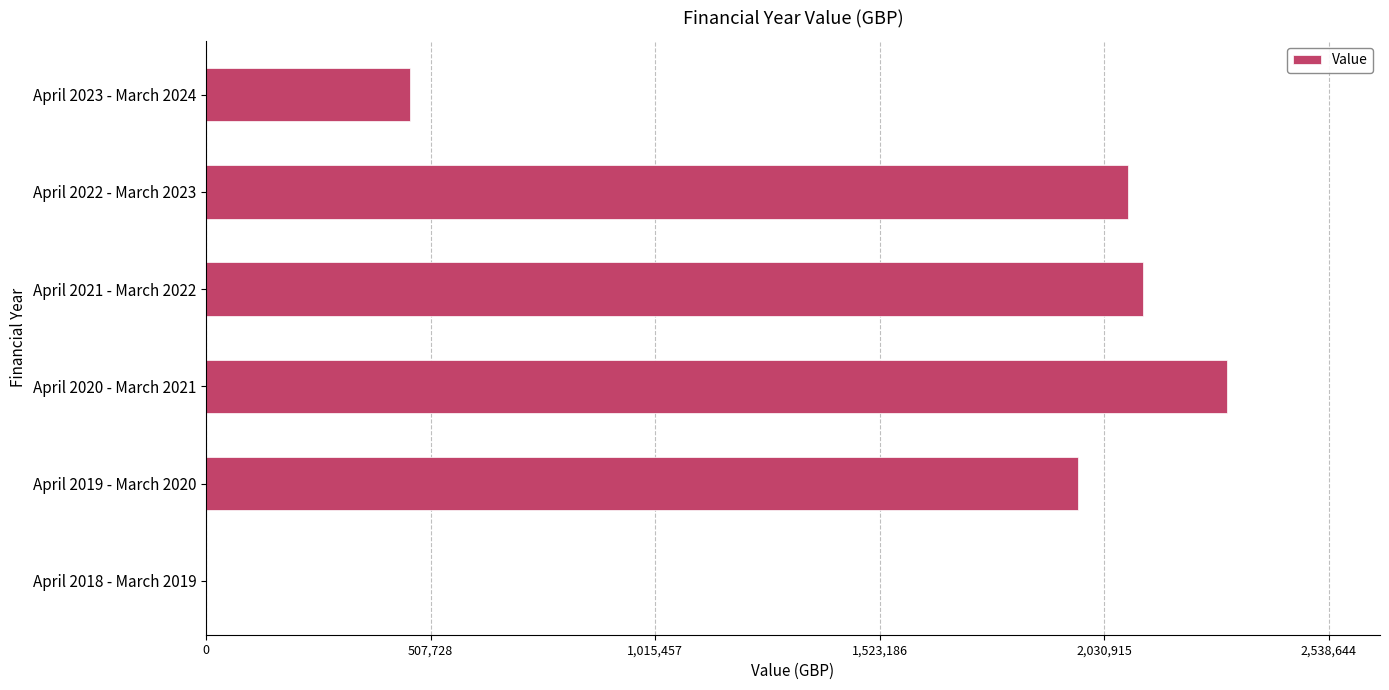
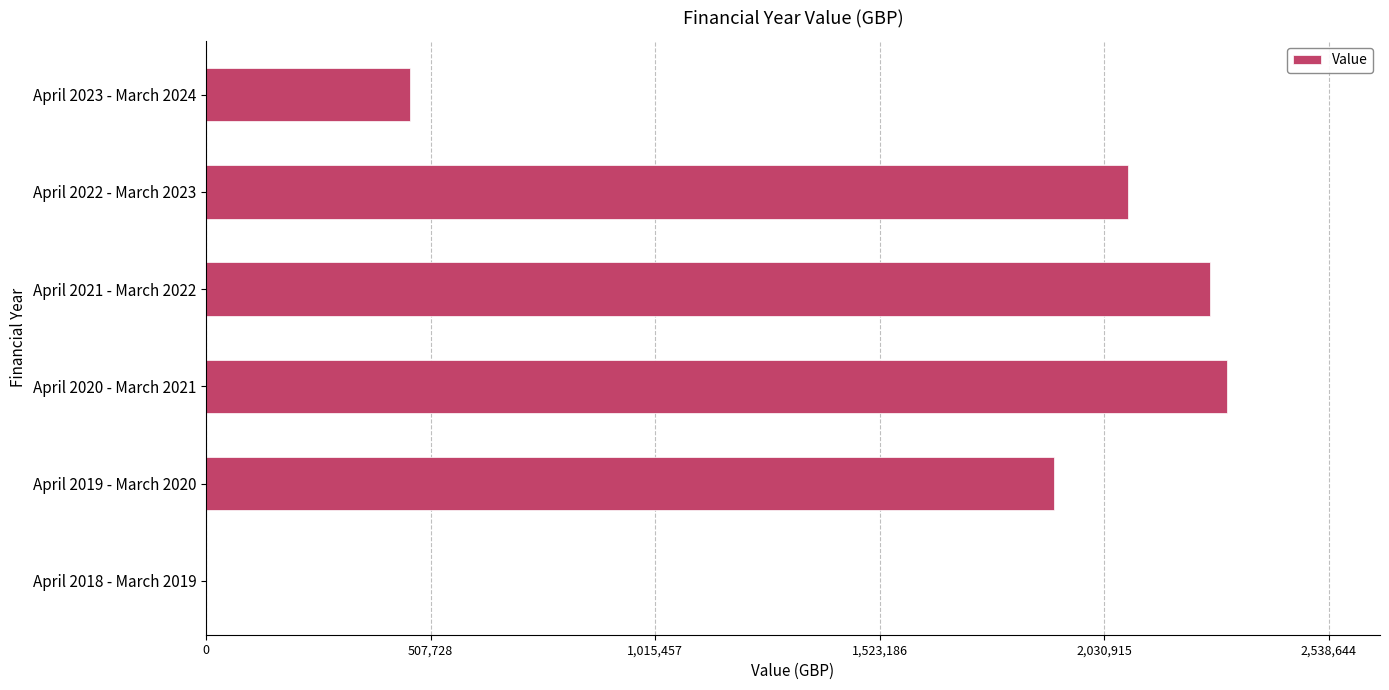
  {
    "April 2023 - March 2024": "460,000",
    "April 2022 - March 2023": "2,080,000",
-   "April 2021 - March 2022": "2,120,000",
+   "April 2021 - March 2022": "2,270,000",
    "April 2020 - March 2021": "2,310,000",
-   "April 2019 - March 2020": "1,970,000",
+   "April 2019 - March 2020": "1,920,000",
    "April 2018 - March 2019": "0"
  }
